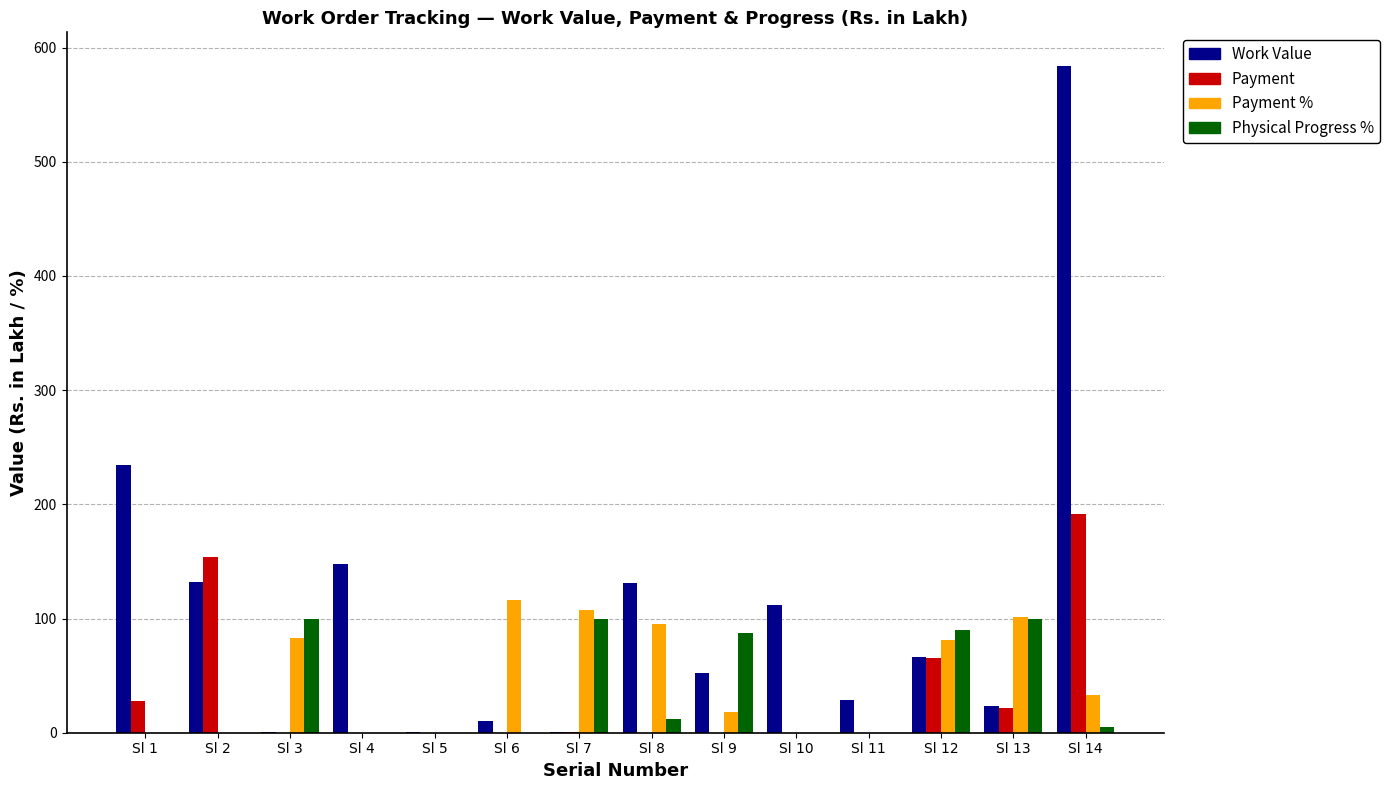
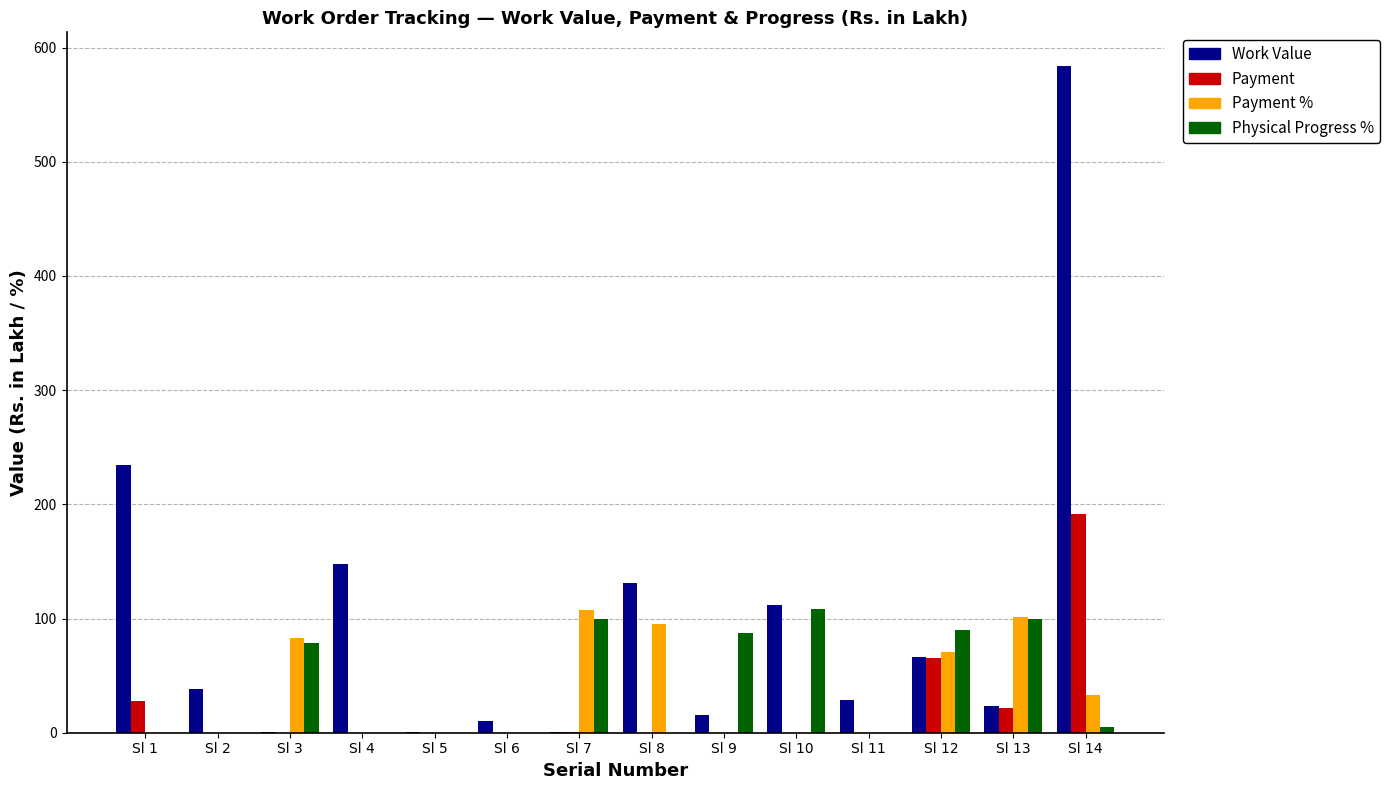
  {
    "Work Value": {
      "Sl 1": 234,
-     "Sl 2": 132,
+     "Sl 2": 38,
      "Sl 4": 148,
      "Sl 6": 10,
      "Sl 8": 131,
-     "Sl 9": 53,
+     "Sl 9": 15,
      "Sl 10": 112,
      "Sl 11": 29,
      "Sl 12": 66,
      "Sl 13": 24,
      "Sl 14": 584
    },
    "Payment": {
      "Sl 1": 28,
-     "Sl 2": 154,
+     "Sl 2": 0,
      "Sl 3": 0,
      "Sl 4": 0,
      "Sl 5": 0,
      "Sl 6": 0,
      "Sl 8": 0,
      "Sl 9": 0,
      "Sl 10": 0,
      "Sl 11": 0,
      "Sl 12": 66,
      "Sl 13": 22,
      "Sl 14": 192
    },
    "Payment %": {
      "Sl 1": 0,
      "Sl 2": 0,
      "Sl 3": 83,
      "Sl 4": 0,
      "Sl 5": 0,
-     "Sl 6": 116,
+     "Sl 6": 0,
      "Sl 7": 107,
      "Sl 8": 95,
-     "Sl 9": 18,
+     "Sl 9": 0,
      "Sl 10": 0,
      "Sl 11": 0,
-     "Sl 12": 81,
+     "Sl 12": 71,
      "Sl 13": 101,
      "Sl 14": 33
    },
    "Physical Progress %": {
      "Sl 1": 0,
      "Sl 2": 0,
-     "Sl 3": 100,
+     "Sl 3": 79,
      "Sl 4": 0,
      "Sl 5": 0,
      "Sl 6": 0,
      "Sl 7": 100,
-     "Sl 8": 12,
+     "Sl 8": 0,
      "Sl 9": 88,
-     "Sl 10": 0,
+     "Sl 10": 108,
      "Sl 11": 0,
      "Sl 12": 90,
      "Sl 13": 100,
      "Sl 14": 5
    }
  }
